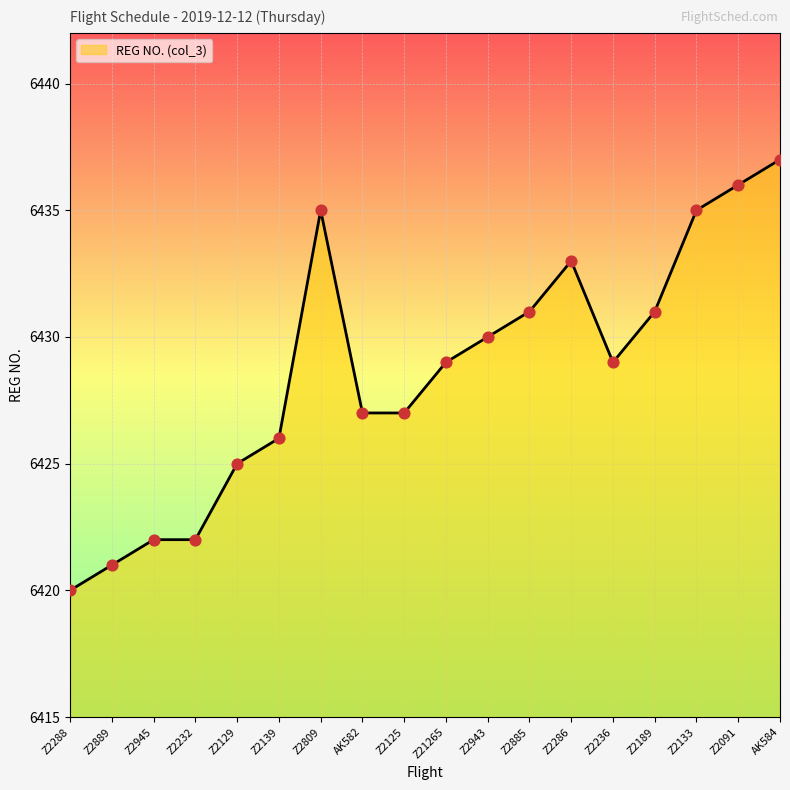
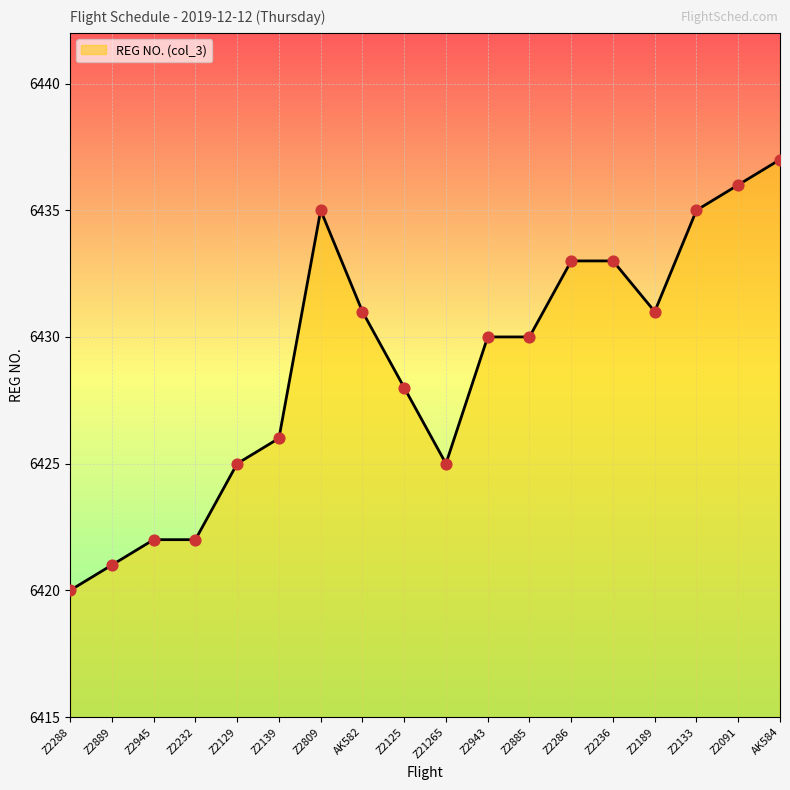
  {
    "Z2288": 6420,
    "Z2889": 6421,
    "Z2945": 6422,
    "Z2232": 6422,
    "Z2129": 6425,
    "Z2139": 6426,
    "Z2809": 6435,
-   "AK582": 6427,
-   "Z2125": 6427,
-   "Z21265": 6429,
+   "AK582": 6431,
+   "Z2125": 6428,
+   "Z21265": 6425,
    "Z2943": 6430,
-   "Z2885": 6431,
+   "Z2885": 6430,
    "Z2286": 6433,
-   "Z2236": 6429,
+   "Z2236": 6433,
    "Z2189": 6431,
    "Z2133": 6435,
    "Z2091": 6436,
    "AK584": 6437
  }
